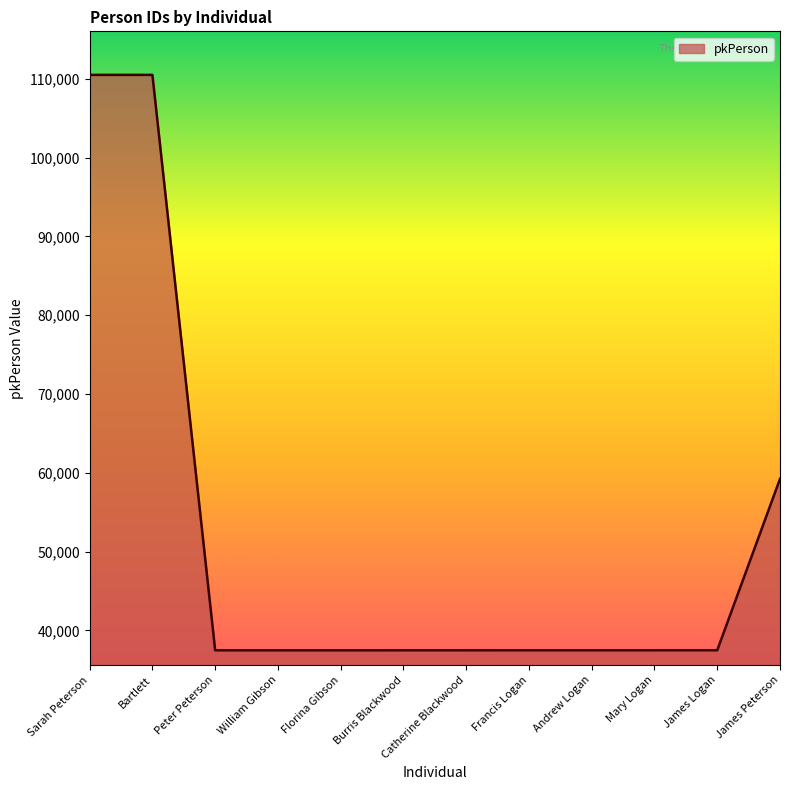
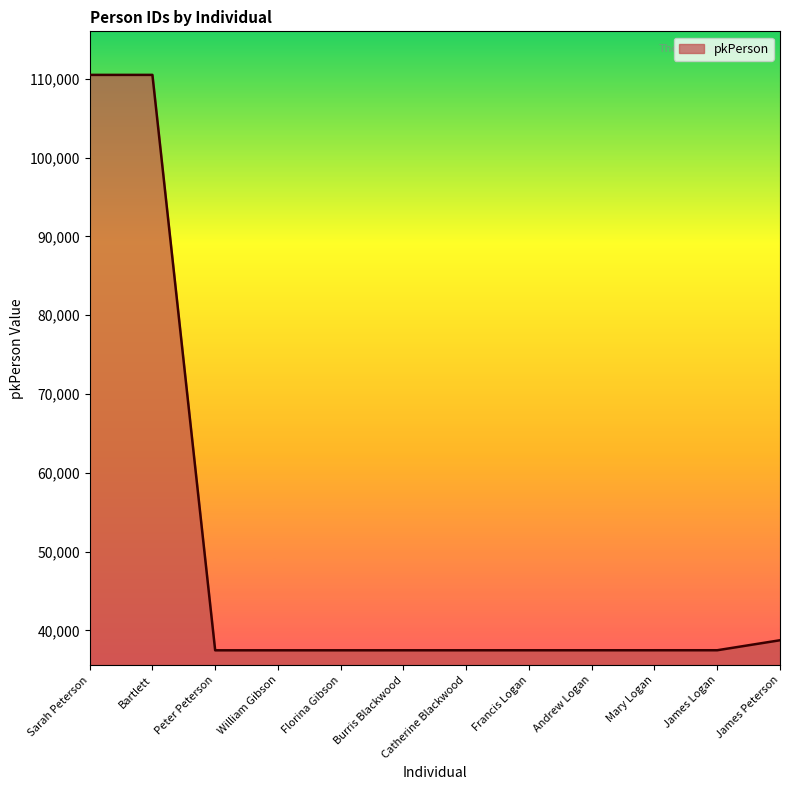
  {
    "Sarah Peterson": "110,000",
    "Bartlett": "110,000",
    "Peter Peterson": "37,000",
    "William Gibson": "37,000",
    "Florina Gibson": "37,000",
    "Burris Blackwood": "37,000",
    "Catherine Blackwood": "37,000",
    "Francis Logan": "37,000",
    "Andrew Logan": "37,000",
    "Mary Logan": "37,000",
    "James Logan": "37,000",
-   "James Peterson": "59,000"
+   "James Peterson": "39,000"
  }
